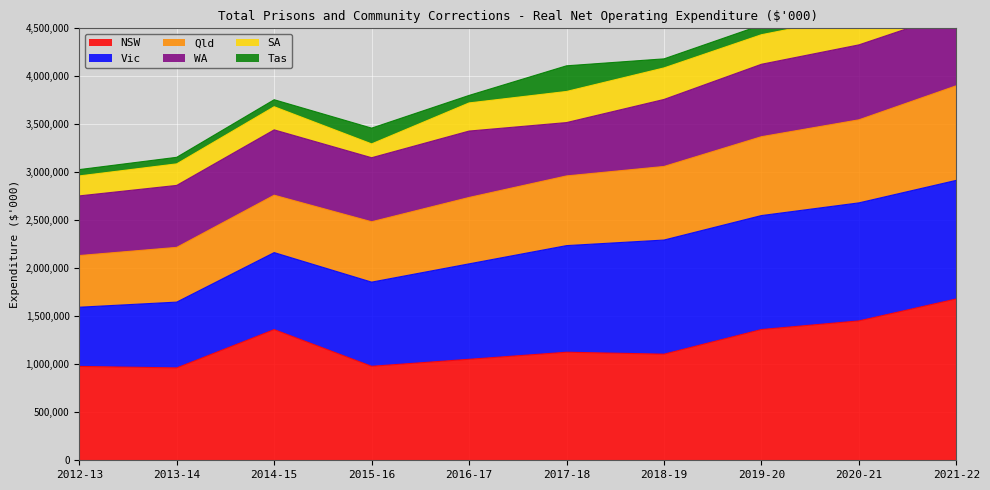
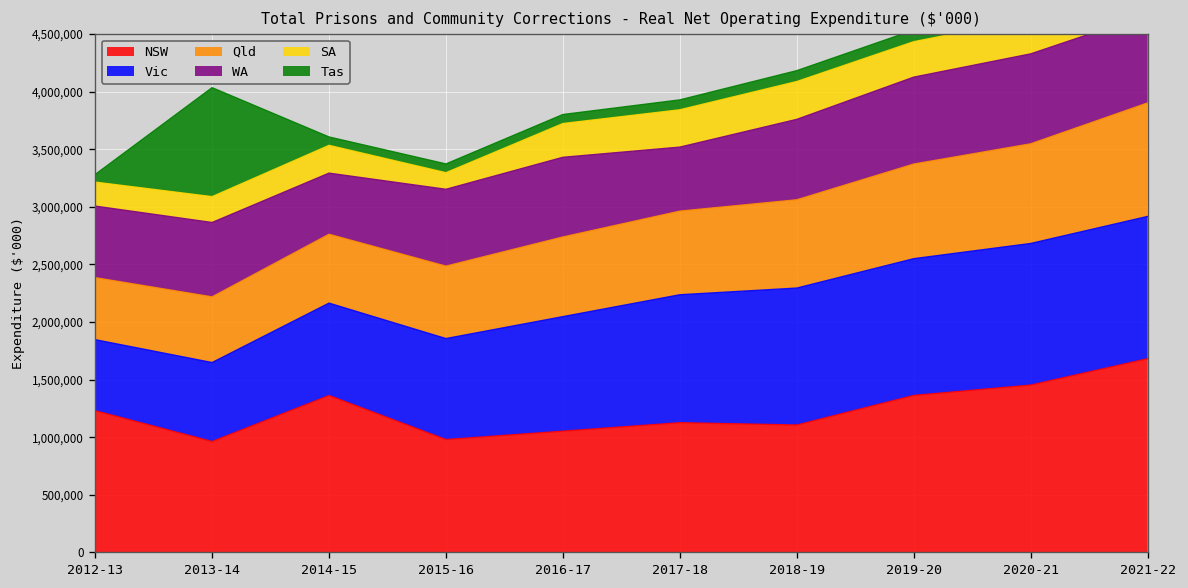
  {
    "NSW": {
-     "2012-13": "1,000,000",
+     "2012-13": "1,200,000",
      "2013-14": "1,000,000",
      "2014-15": "1,400,000",
      "2015-16": "1,000,000",
      "2016-17": "1,100,000",
      "2017-18": "1,100,000",
      "2018-19": "1,100,000",
      "2019-20": "1,400,000",
      "2020-21": "1,500,000",
      "2021-22": "1,700,000"
    },
    "Vic": {
      "2012-13": "600,000",
      "2013-14": "700,000",
      "2014-15": "800,000",
      "2015-16": "900,000",
      "2016-17": "1,000,000",
      "2017-18": "1,100,000",
      "2018-19": "1,200,000",
      "2019-20": "1,200,000",
      "2020-21": "1,200,000",
      "2021-22": "1,200,000"
    },
    "Qld": {
      "2012-13": "500,000",
      "2013-14": "600,000",
      "2014-15": "600,000",
      "2015-16": "600,000",
      "2016-17": "700,000",
      "2017-18": "700,000",
      "2018-19": "800,000",
      "2019-20": "800,000",
      "2020-21": "900,000",
      "2021-22": "1,000,000"
    },
    "WA": {
      "2012-13": "600,000",
      "2013-14": "600,000",
-     "2014-15": "700,000",
+     "2014-15": "500,000",
      "2015-16": "700,000",
      "2016-17": "700,000",
      "2017-18": "600,000",
      "2018-19": "700,000",
      "2019-20": "800,000",
      "2020-21": "800,000"
    },
    "SA": {
      "2012-13": "200,000",
      "2013-14": "200,000",
      "2014-15": "200,000",
      "2015-16": "100,000",
      "2016-17": "300,000",
      "2017-18": "300,000",
      "2018-19": "300,000",
      "2019-20": "300,000"
    },
    "Tas": {
      "2012-13": "100,000",
-     "2013-14": "100,000",
+     "2013-14": "900,000",
      "2014-15": "100,000",
-     "2015-16": "200,000",
+     "2015-16": "100,000",
      "2016-17": "100,000",
-     "2017-18": "300,000",
+     "2017-18": "100,000",
      "2018-19": "100,000"
    }
  }
